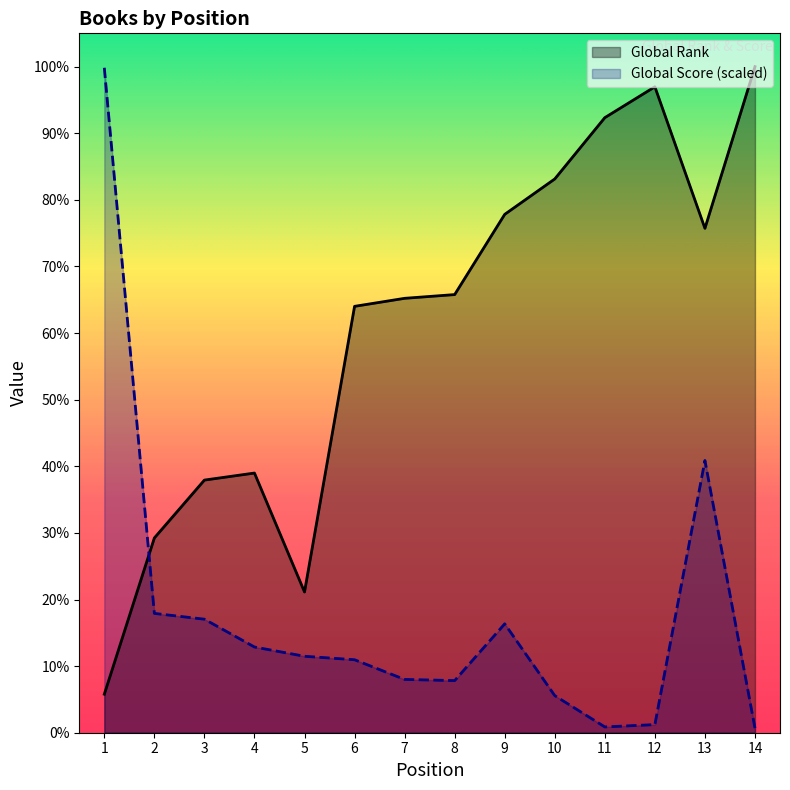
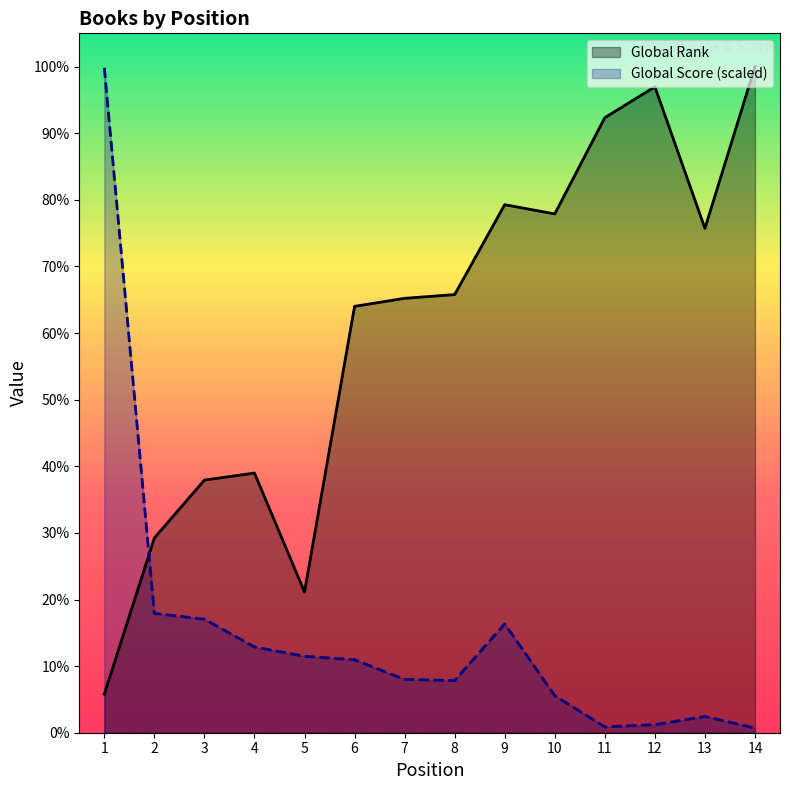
  {
    "Global Rank": {
      "1": "6%",
      "2": "29%",
      "3": "38%",
      "4": "39%",
      "5": "21%",
      "6": "64%",
      "7": "65%",
      "8": "66%",
-     "9": "78%",
-     "10": "83%",
+     "9": "79%",
+     "10": "78%",
      "11": "92%",
      "13": "76%"
    },
    "Global Score (scaled)": {
      "1": "100%",
      "2": "18%",
      "3": "17%",
      "4": "13%",
      "5": "11%",
      "6": "11%",
      "7": "8%",
      "8": "8%",
      "9": "16%",
      "10": "6%",
      "11": "1%",
      "12": "1%",
-     "13": "41%",
+     "13": "2%",
      "14": "1%"
    }
  }
